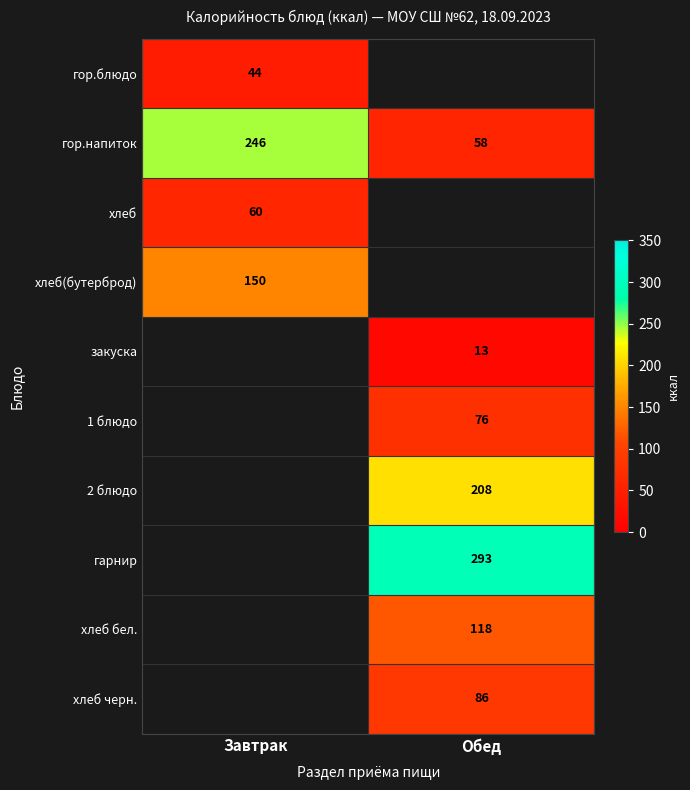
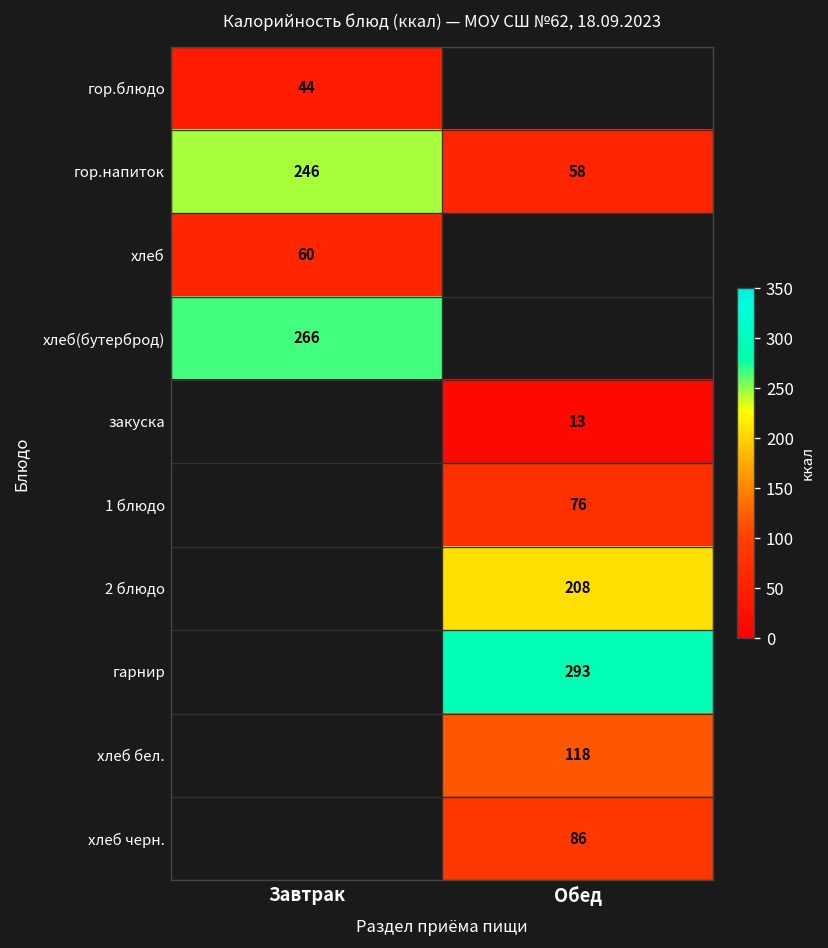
  {
    "гор.блюдо": {
      "Завтрак": 44
    },
    "гор.напиток": {
      "Завтрак": 246,
      "Обед": 58
    },
    "хлеб": {
      "Завтрак": 60
    },
    "хлеб(бутерброд)": {
-     "Завтрак": 150
+     "Завтрак": 266
    },
    "закуска": {
      "Обед": 13
    },
    "1 блюдо": {
      "Обед": 76
    },
    "2 блюдо": {
      "Обед": 208
    },
    "гарнир": {
      "Обед": 293
    },
    "хлеб бел.": {
      "Обед": 118
    },
    "хлеб черн.": {
      "Обед": 86
    }
  }
